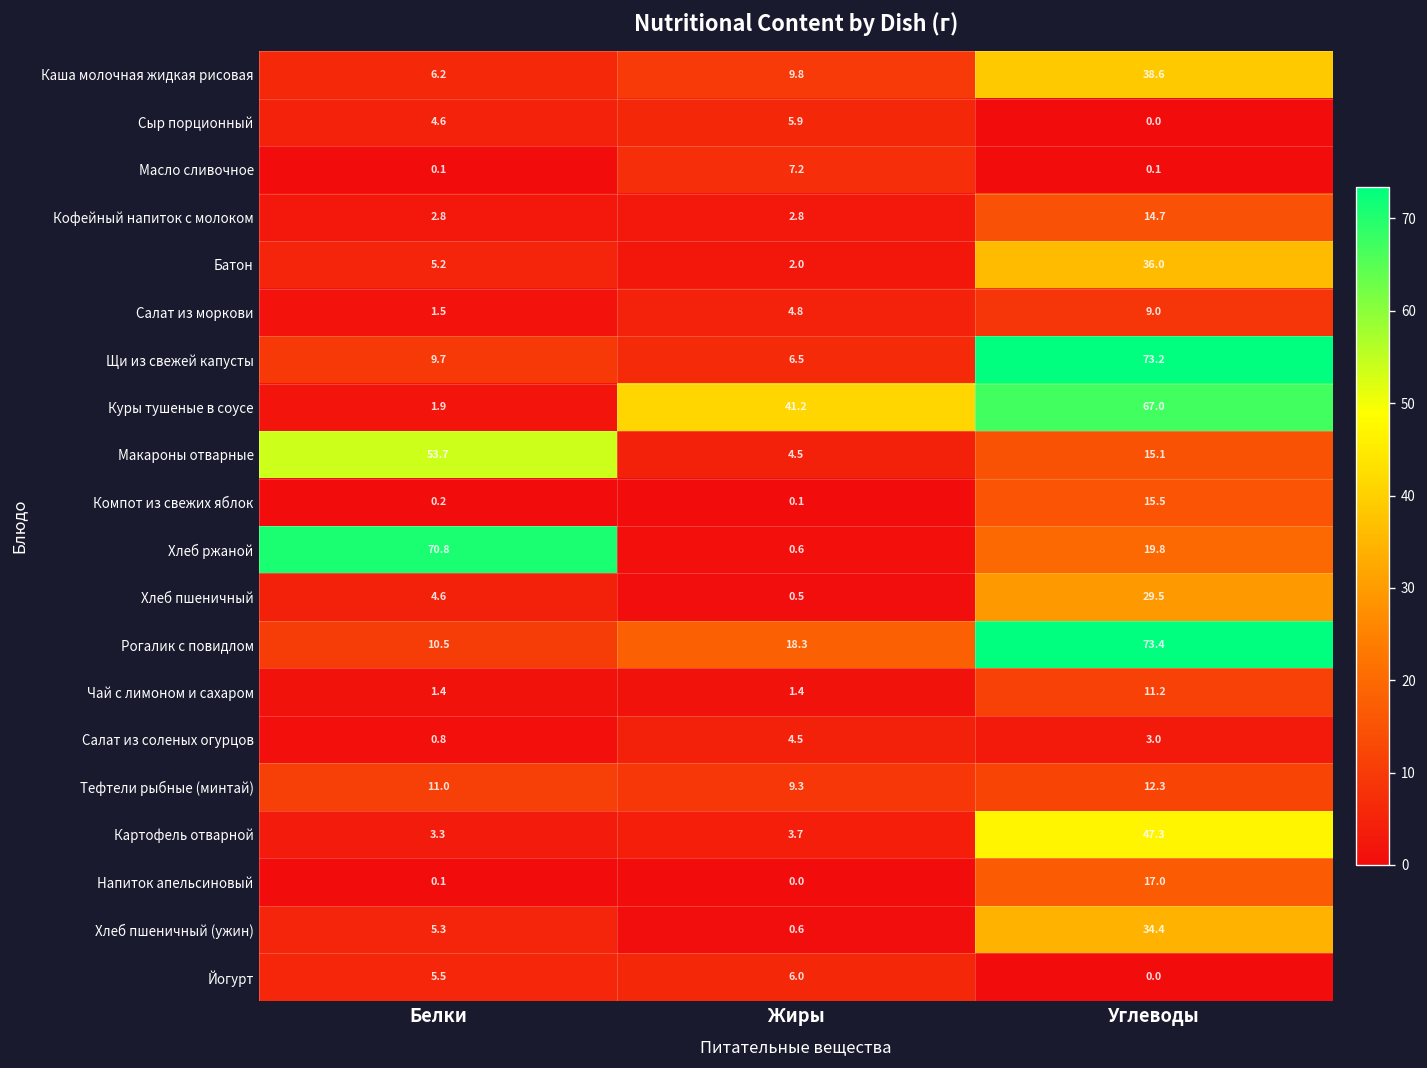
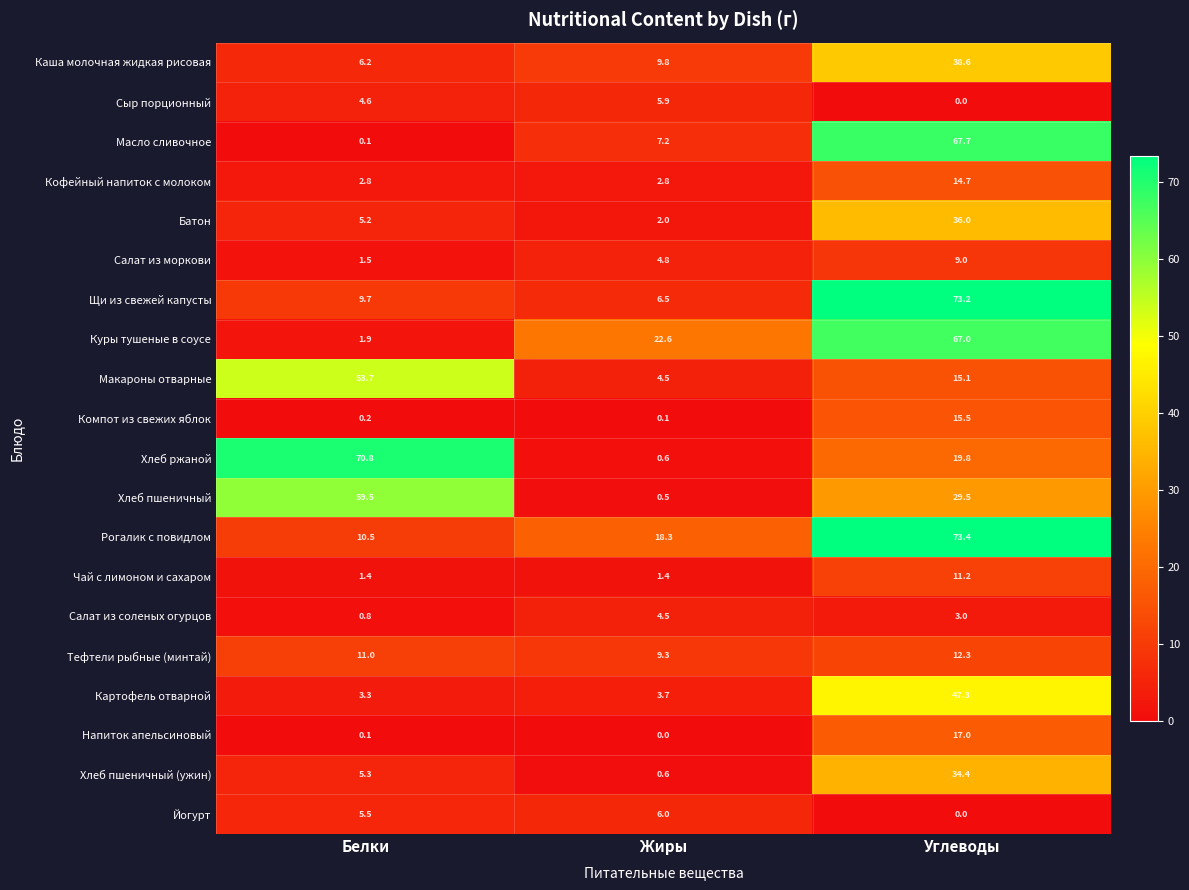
  {
    "Каша молочная жидкая рисовая": {
      "Белки": 6.2,
      "Жиры": 9.8,
      "Углеводы": 38.6
    },
    "Сыр порционный": {
      "Белки": 4.6,
      "Жиры": 5.9,
      "Углеводы": 0.0
    },
    "Масло сливочное": {
      "Белки": 0.1,
      "Жиры": 7.2,
-     "Углеводы": 0.1
+     "Углеводы": 67.7
    },
    "Кофейный напиток с молоком": {
      "Белки": 2.8,
      "Жиры": 2.8,
      "Углеводы": 14.7
    },
    "Батон": {
      "Белки": 5.2,
      "Жиры": 2.0,
      "Углеводы": 36.0
    },
    "Салат из моркови": {
      "Белки": 1.5,
      "Жиры": 4.8,
      "Углеводы": 9.0
    },
    "Щи из свежей капусты": {
      "Белки": 9.7,
      "Жиры": 6.5,
      "Углеводы": 73.2
    },
    "Куры тушеные в соусе": {
      "Белки": 1.9,
-     "Жиры": 41.2,
+     "Жиры": 22.6,
      "Углеводы": 67.0
    },
    "Макароны отварные": {
      "Белки": 53.7,
      "Жиры": 4.5,
      "Углеводы": 15.1
    },
    "Компот из свежих яблок": {
      "Белки": 0.2,
      "Жиры": 0.1,
      "Углеводы": 15.5
    },
    "Хлеб ржаной": {
      "Белки": 70.8,
      "Жиры": 0.6,
      "Углеводы": 19.8
    },
    "Хлеб пшеничный": {
-     "Белки": 4.6,
+     "Белки": 59.5,
      "Жиры": 0.5,
      "Углеводы": 29.5
    },
    "Рогалик с повидлом": {
      "Белки": 10.5,
      "Жиры": 18.3,
      "Углеводы": 73.4
    },
    "Чай с лимоном и сахаром": {
      "Белки": 1.4,
      "Жиры": 1.4,
      "Углеводы": 11.2
    },
    "Салат из соленых огурцов": {
      "Белки": 0.8,
      "Жиры": 4.5,
      "Углеводы": 3.0
    },
    "Тефтели рыбные (минтай)": {
      "Белки": 11.0,
      "Жиры": 9.3,
      "Углеводы": 12.3
    },
    "Картофель отварной": {
      "Белки": 3.3,
      "Жиры": 3.7,
      "Углеводы": 47.3
    },
    "Напиток апельсиновый": {
      "Белки": 0.1,
      "Жиры": 0.0,
      "Углеводы": 17.0
    },
    "Хлеб пшеничный (ужин)": {
      "Белки": 5.3,
      "Жиры": 0.6,
      "Углеводы": 34.4
    },
    "Йогурт": {
      "Белки": 5.5,
      "Жиры": 6.0,
      "Углеводы": 0.0
    }
  }
